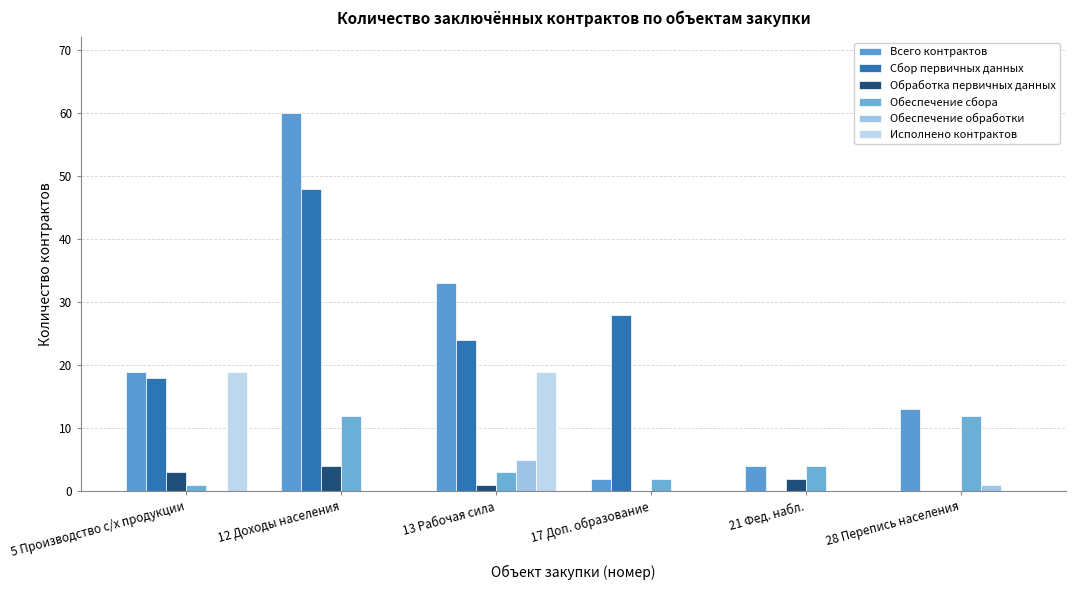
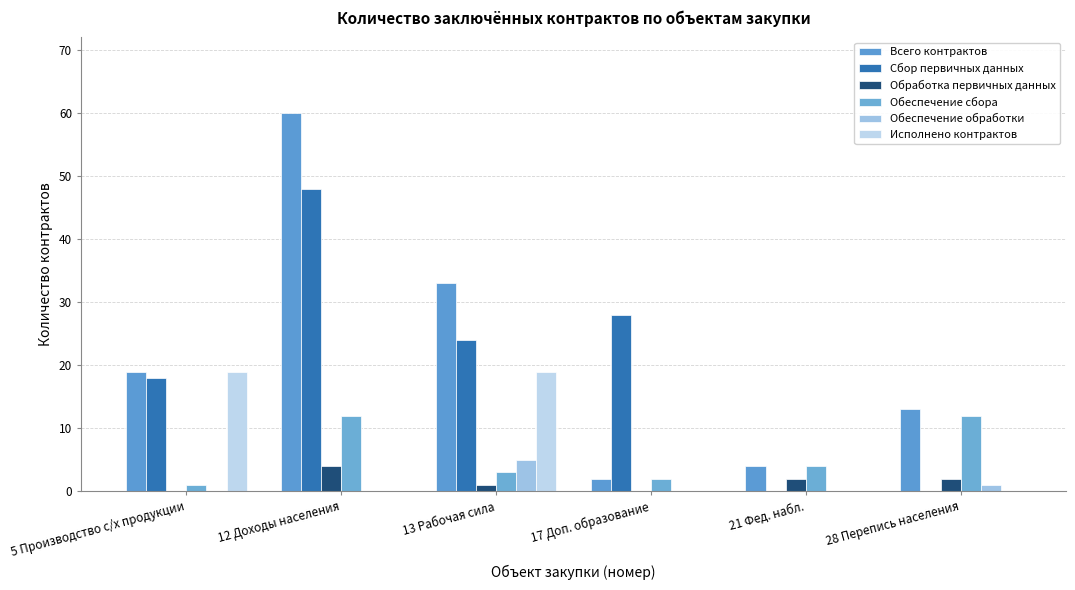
  {
    "Сбор первичных данных": {
      "5 Производство с/х продукции": 18,
      "12 Доходы населения": 48,
      "13 Рабочая сила": 24,
      "17 Доп. образование": 28,
      "21 Фед. набл.": 0,
      "28 Перепись населения": 0
    },
    "Обработка первичных данных": {
-     "5 Производство с/х продукции": 3,
+     "5 Производство с/х продукции": 0,
      "12 Доходы населения": 4,
      "13 Рабочая сила": 1,
      "17 Доп. образование": 0,
      "21 Фед. набл.": 2,
-     "28 Перепись населения": 0
+     "28 Перепись населения": 2
    }
  }
